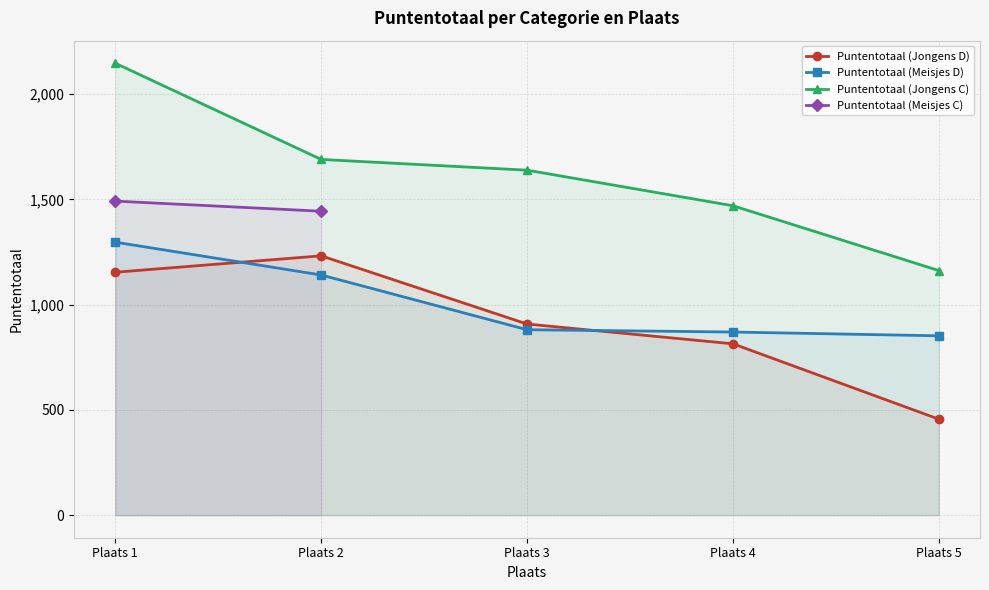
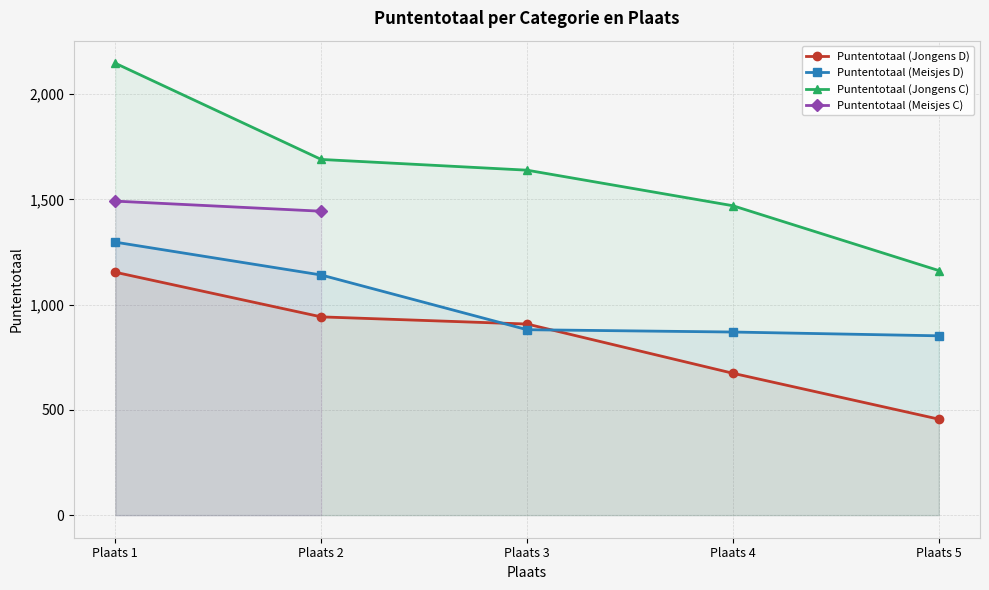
  {
    "Puntentotaal (Jongens D)": {
      "Plaats 1": "1,150",
-     "Plaats 2": "1,230",
+     "Plaats 2": "940",
      "Plaats 3": "910",
-     "Plaats 4": "810",
+     "Plaats 4": "670",
      "Plaats 5": "460"
    },
    "Puntentotaal (Meisjes D)": {
      "Plaats 1": "1,300",
      "Plaats 2": "1,140",
      "Plaats 3": "880",
      "Plaats 4": "870",
      "Plaats 5": "850"
    },
    "Puntentotaal (Jongens C)": {
      "Plaats 1": "2,150",
      "Plaats 2": "1,690",
      "Plaats 3": "1,640",
      "Plaats 4": "1,470",
      "Plaats 5": "1,160"
    },
    "Puntentotaal (Meisjes C)": {
      "Plaats 1": "1,490",
      "Plaats 2": "1,440"
    }
  }
